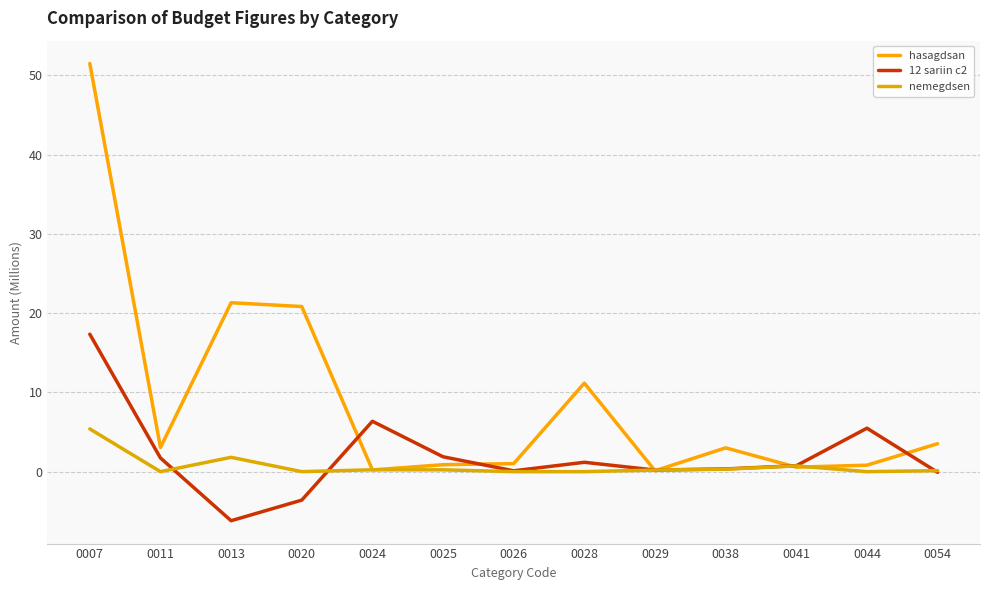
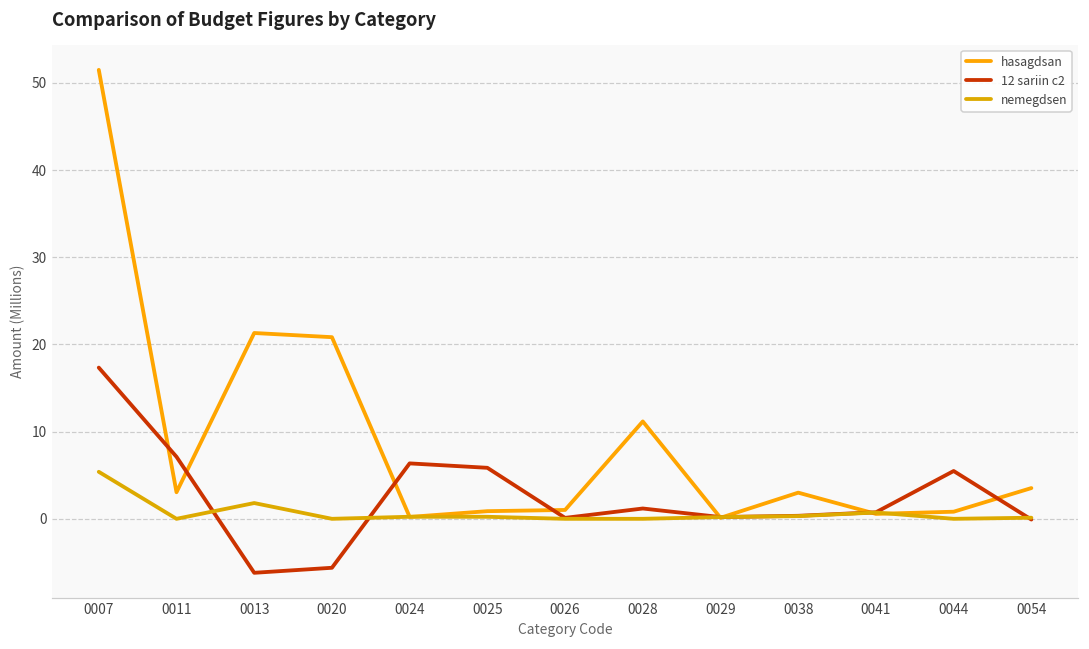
  {
    "12 sariin c2": {
      "0007": 17,
-     "0011": 2,
+     "0011": 7,
      "0013": -6,
-     "0020": -4,
+     "0020": -6,
      "0024": 6,
-     "0025": 2,
+     "0025": 6,
      "0028": 1,
      "0044": 5
    }
  }
